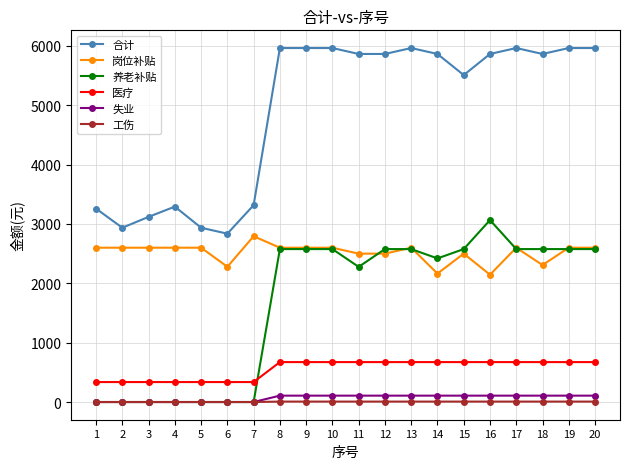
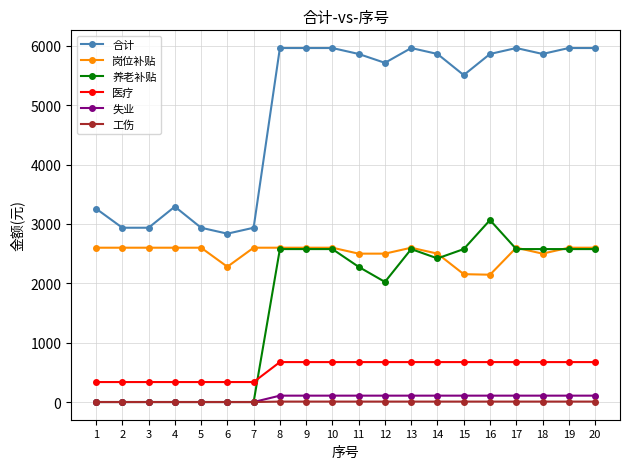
  {
    "合计": {
      "1": 3300,
      "2": 2900,
-     "3": 3100,
+     "3": 2900,
      "4": 3300,
      "5": 2900,
      "6": 2800,
-     "7": 3300,
+     "7": 2900,
      "8": 6000,
      "9": 6000,
      "10": 6000,
      "11": 5900,
-     "12": 5900,
+     "12": 5700,
      "13": 6000,
      "14": 5900,
      "15": 5500,
      "16": 5900,
      "17": 6000,
      "18": 5900,
      "19": 6000,
      "20": 6000
    },
    "岗位补贴": {
      "1": 2600,
      "2": 2600,
      "3": 2600,
      "4": 2600,
      "5": 2600,
      "6": 2300,
-     "7": 2800,
+     "7": 2600,
      "11": 2500,
      "12": 2500,
-     "14": 2200,
-     "15": 2500,
+     "14": 2500,
+     "15": 2200,
      "16": 2100,
-     "18": 2300
+     "18": 2500
    },
    "养老补贴": {
      "11": 2300,
-     "12": 2600,
+     "12": 2000,
      "14": 2400,
      "15": 2600,
      "16": 3100,
      "18": 2600
    },
    "医疗": {
      "1": 300,
      "2": 300,
      "3": 300,
      "4": 300,
      "5": 300,
      "6": 300,
      "7": 300,
      "8": 700,
      "9": 700,
      "10": 700,
      "11": 700,
      "12": 700,
      "13": 700,
      "14": 700,
      "15": 700,
      "16": 700,
      "17": 700,
      "18": 700,
      "19": 700,
      "20": 700
    },
    "失业": {
      "8": 100,
      "9": 100,
      "10": 100,
      "11": 100,
      "12": 100,
      "13": 100,
      "14": 100,
      "15": 100,
      "16": 100,
      "17": 100,
      "18": 100,
      "19": 100,
      "20": 100
    },
    "工伤": {
      "8": 0,
      "9": 0,
      "10": 0,
      "11": 0,
      "12": 0,
      "13": 0,
      "14": 0,
      "15": 0,
      "16": 0,
      "17": 0,
      "18": 0,
      "19": 0,
      "20": 0
    }
  }
